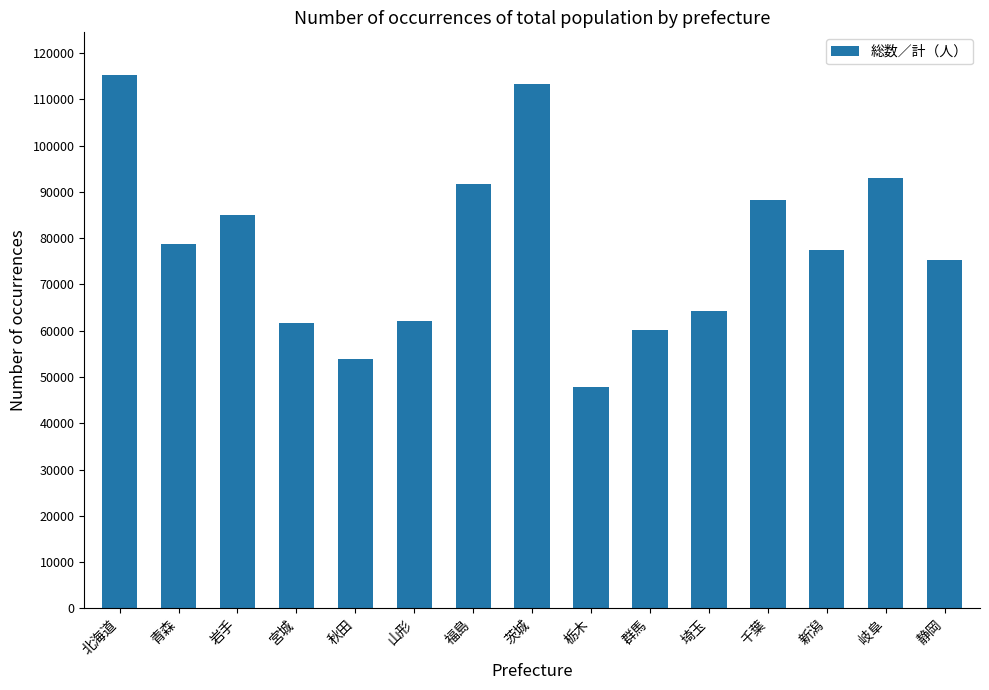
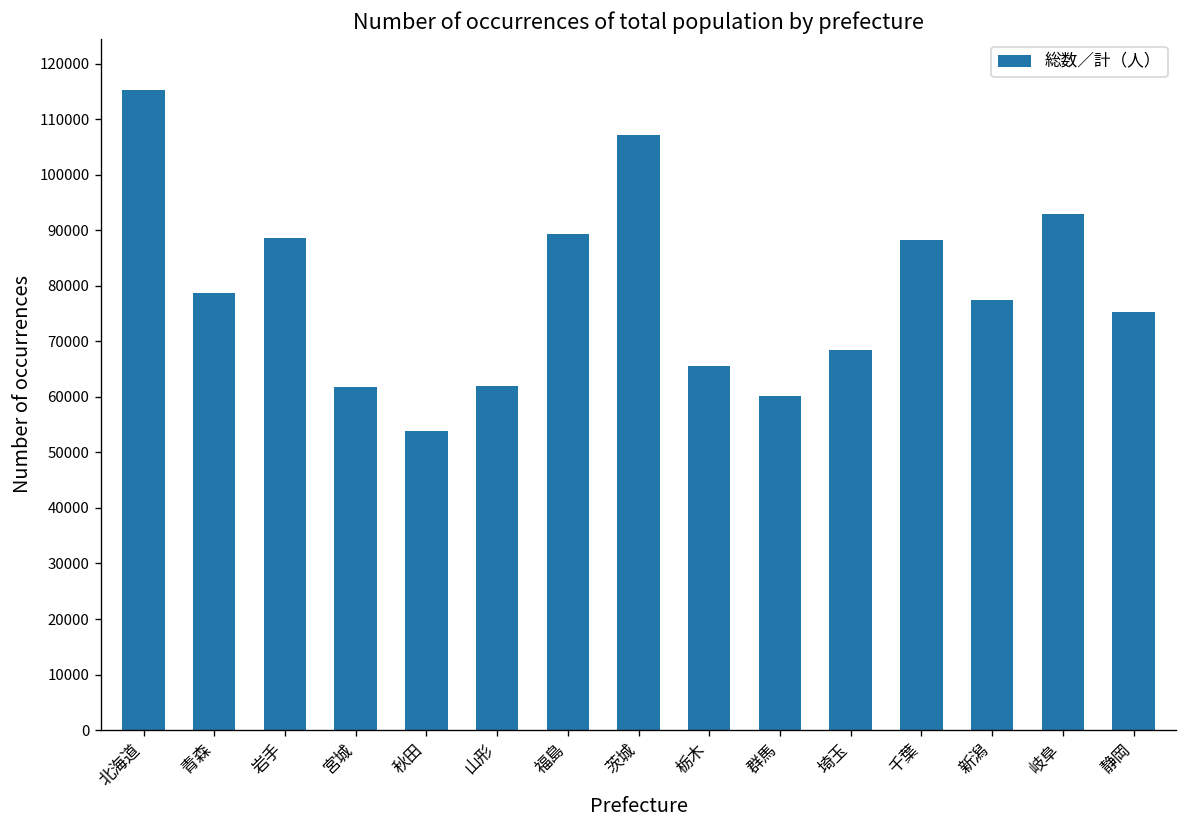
  {
    "北海道": 115000,
    "青森": 79000,
-   "岩手": 85000,
+   "岩手": 89000,
    "宮城": 62000,
    "秋田": 54000,
    "山形": 62000,
-   "福島": 92000,
-   "茨城": 113000,
-   "栃木": 48000,
+   "福島": 89000,
+   "茨城": 107000,
+   "栃木": 66000,
    "群馬": 60000,
-   "埼玉": 64000,
+   "埼玉": 68000,
    "千葉": 88000,
    "新潟": 77000,
    "岐阜": 93000,
    "静岡": 75000
  }
